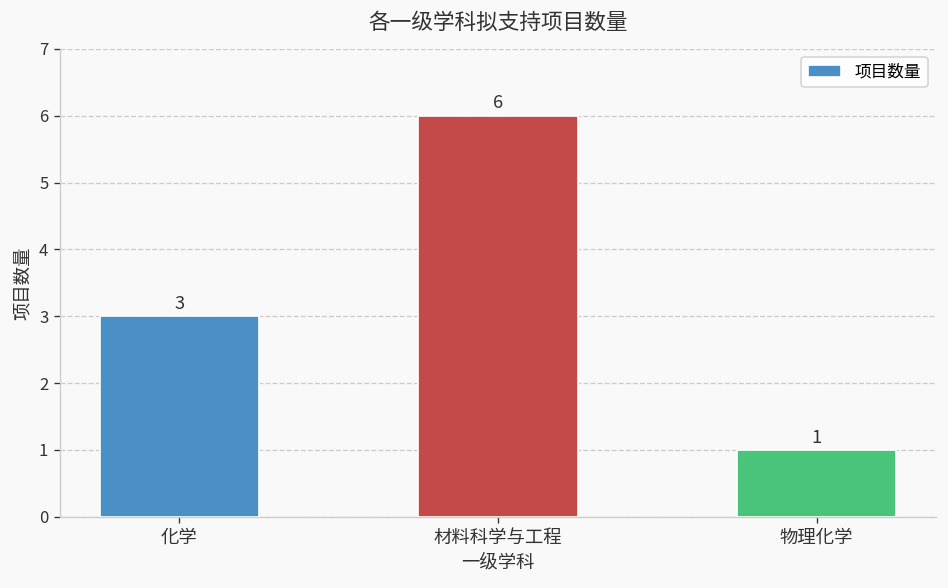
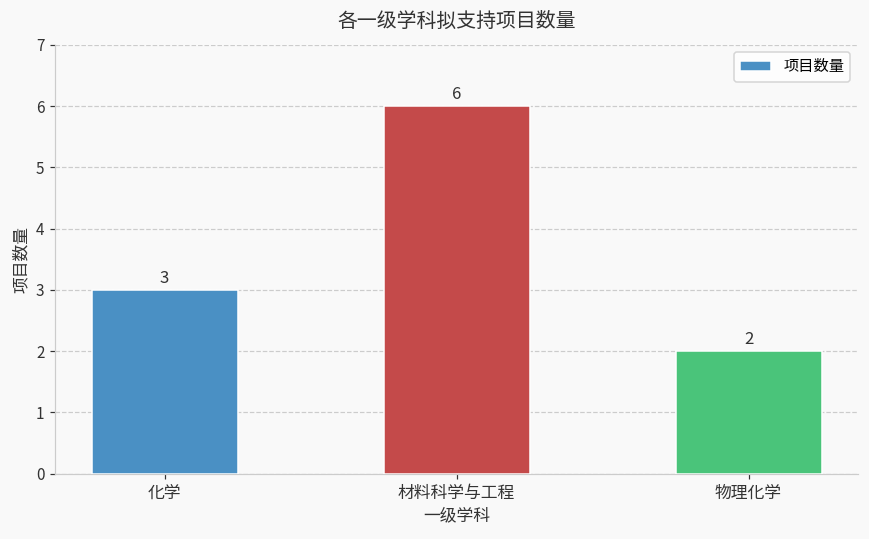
  {
    "化学": 3,
    "材料科学与工程": 6,
-   "物理化学": 1
+   "物理化学": 2
  }
